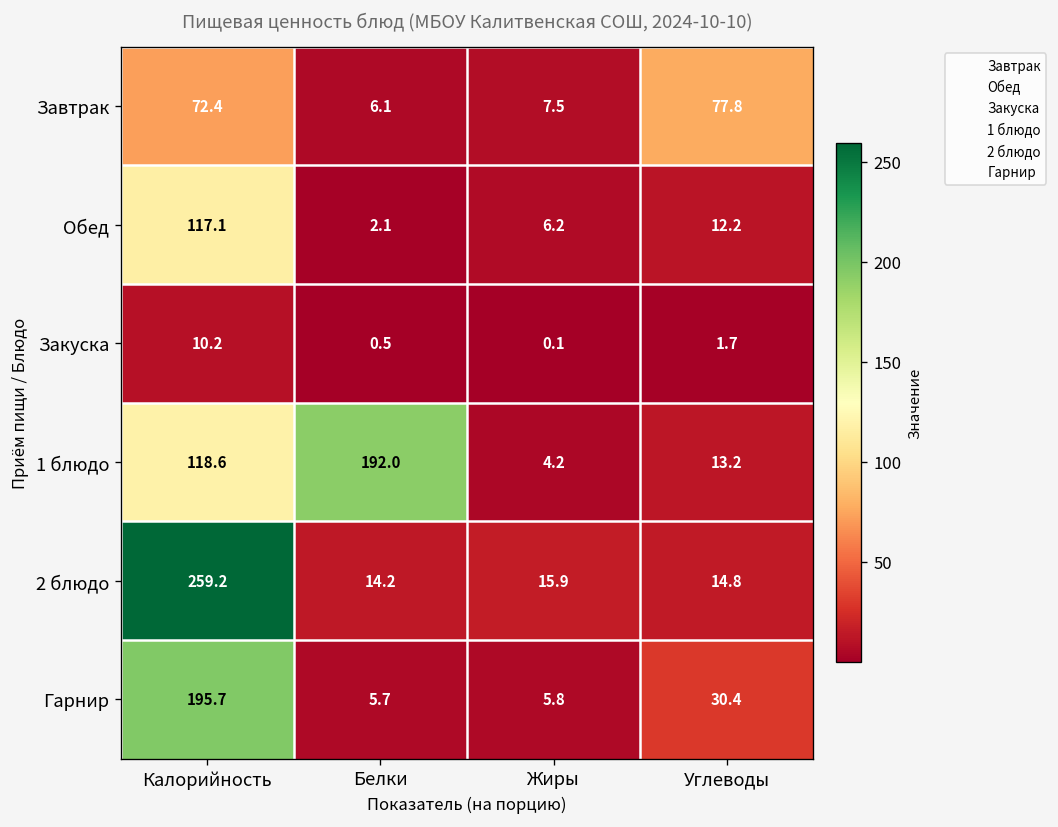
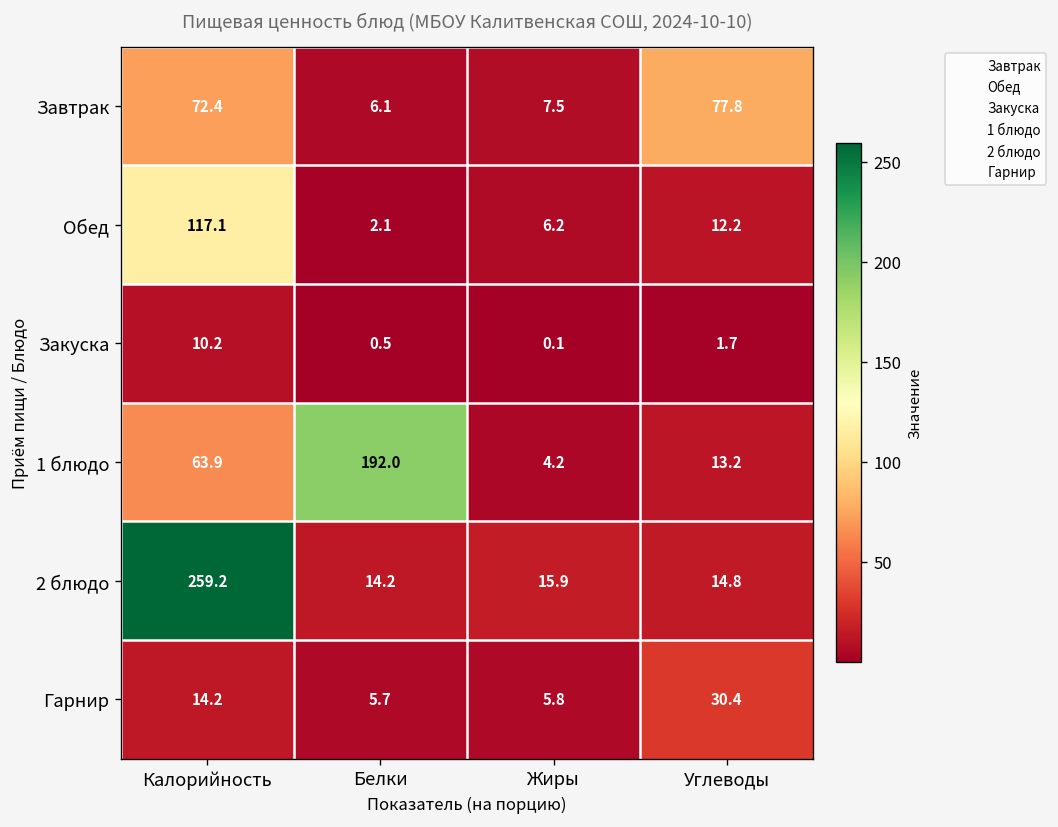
  {
    "Завтрак": {
      "Калорийность": 72.4,
      "Белки": 6.1,
      "Жиры": 7.5,
      "Углеводы": 77.8
    },
    "Обед": {
      "Калорийность": 117.1,
      "Белки": 2.1,
      "Жиры": 6.2,
      "Углеводы": 12.2
    },
    "Закуска": {
      "Калорийность": 10.2,
      "Белки": 0.5,
      "Жиры": 0.1,
      "Углеводы": 1.7
    },
    "1 блюдо": {
-     "Калорийность": 118.6,
+     "Калорийность": 63.9,
      "Белки": 192.0,
      "Жиры": 4.2,
      "Углеводы": 13.2
    },
    "2 блюдо": {
      "Калорийность": 259.2,
      "Белки": 14.2,
      "Жиры": 15.9,
      "Углеводы": 14.8
    },
    "Гарнир": {
-     "Калорийность": 195.7,
+     "Калорийность": 14.2,
      "Белки": 5.7,
      "Жиры": 5.8,
      "Углеводы": 30.4
    }
  }
